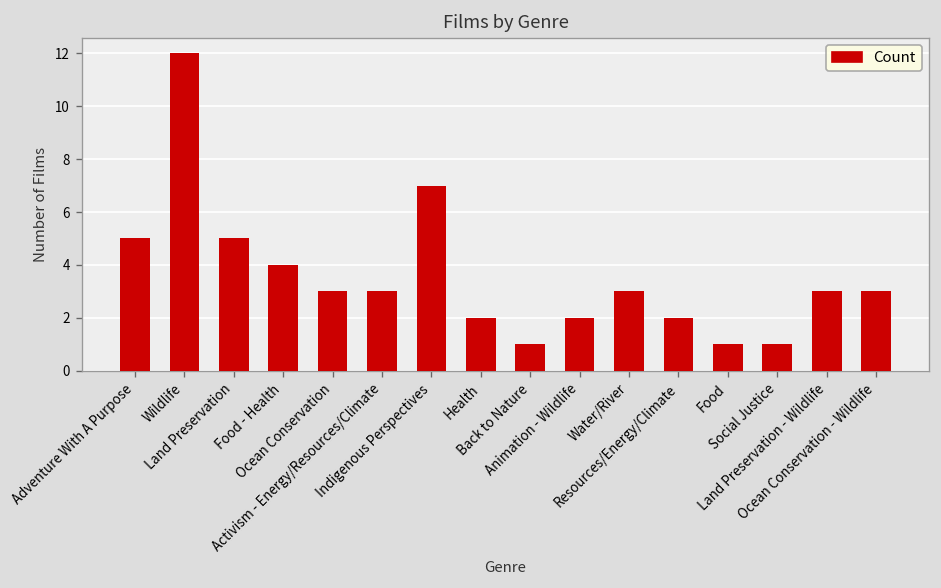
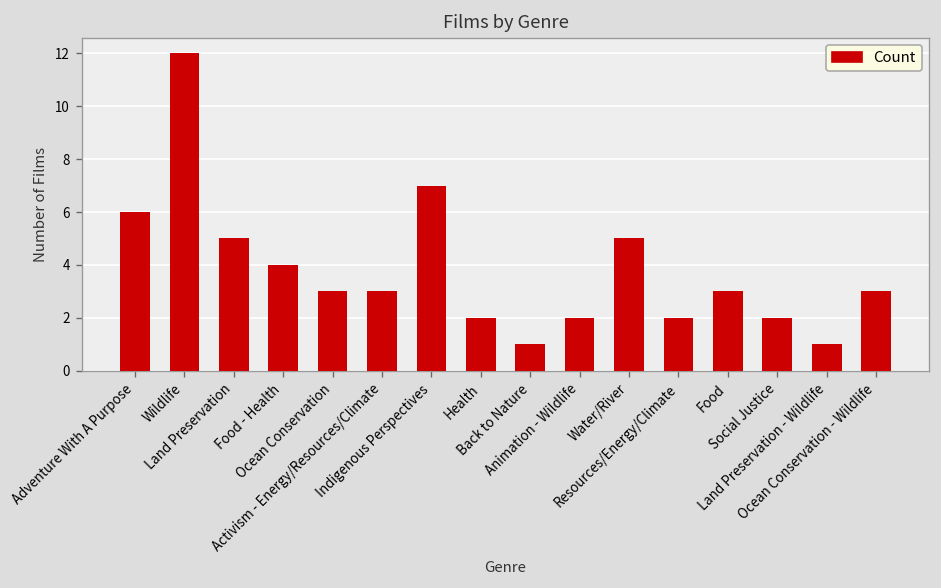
  {
-   "Adventure With A Purpose": 5,
+   "Adventure With A Purpose": 6,
    "Wildlife": 12,
    "Land Preservation": 5,
    "Food - Health": 4,
    "Ocean Conservation": 3,
    "Activism - Energy/Resources/Climate": 3,
    "Indigenous Perspectives": 7,
    "Health": 2,
    "Back to Nature": 1,
    "Animation - Wildlife": 2,
-   "Water/River": 3,
+   "Water/River": 5,
    "Resources/Energy/Climate": 2,
-   "Food": 1,
-   "Social Justice": 1,
-   "Land Preservation - Wildlife": 3,
+   "Food": 3,
+   "Social Justice": 2,
+   "Land Preservation - Wildlife": 1,
    "Ocean Conservation - Wildlife": 3
  }
